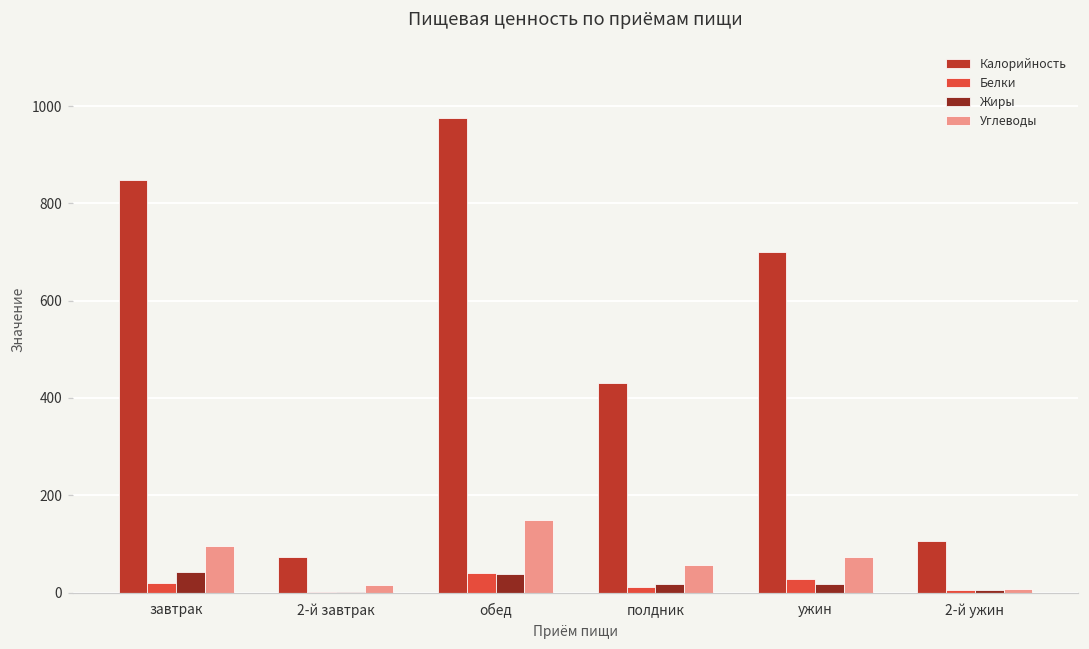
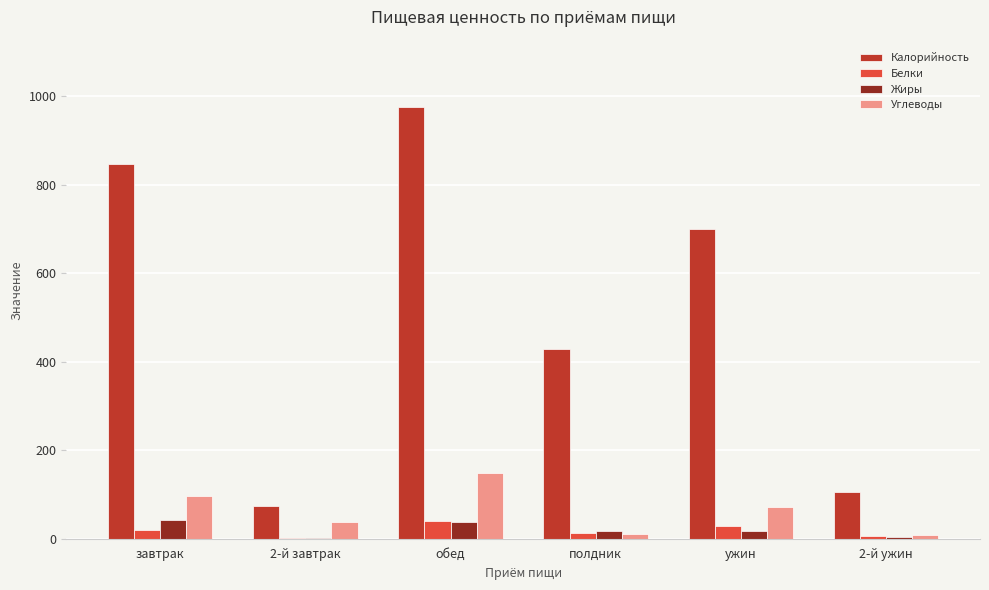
  {
    "Углеводы": {
      "завтрак": 100,
-     "2-й завтрак": 20,
+     "2-й завтрак": 40,
      "обед": 150,
-     "полдник": 60,
+     "полдник": 10,
      "ужин": 70,
      "2-й ужин": 10
    }
  }
